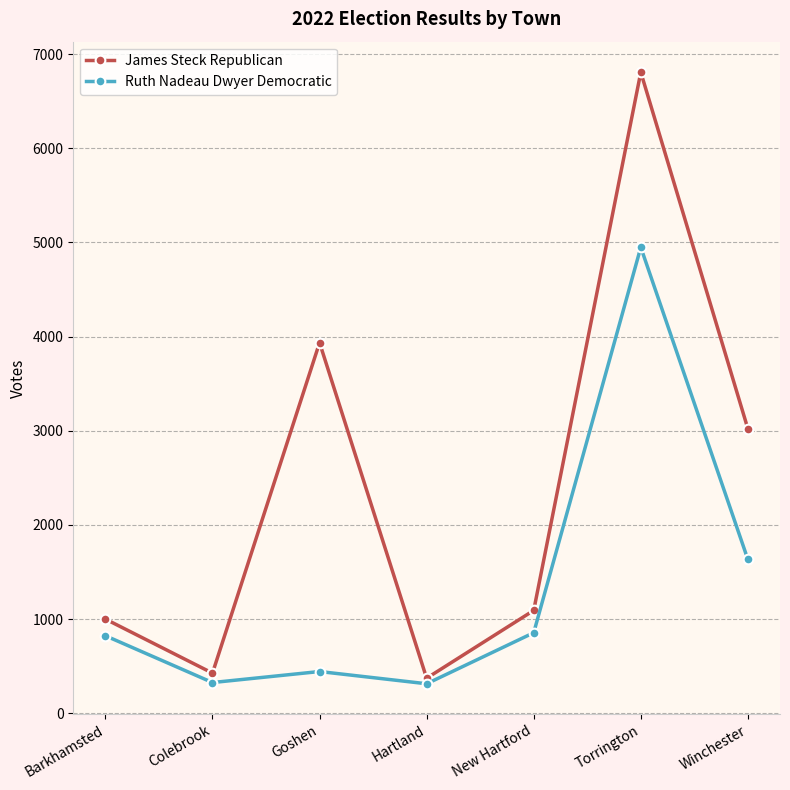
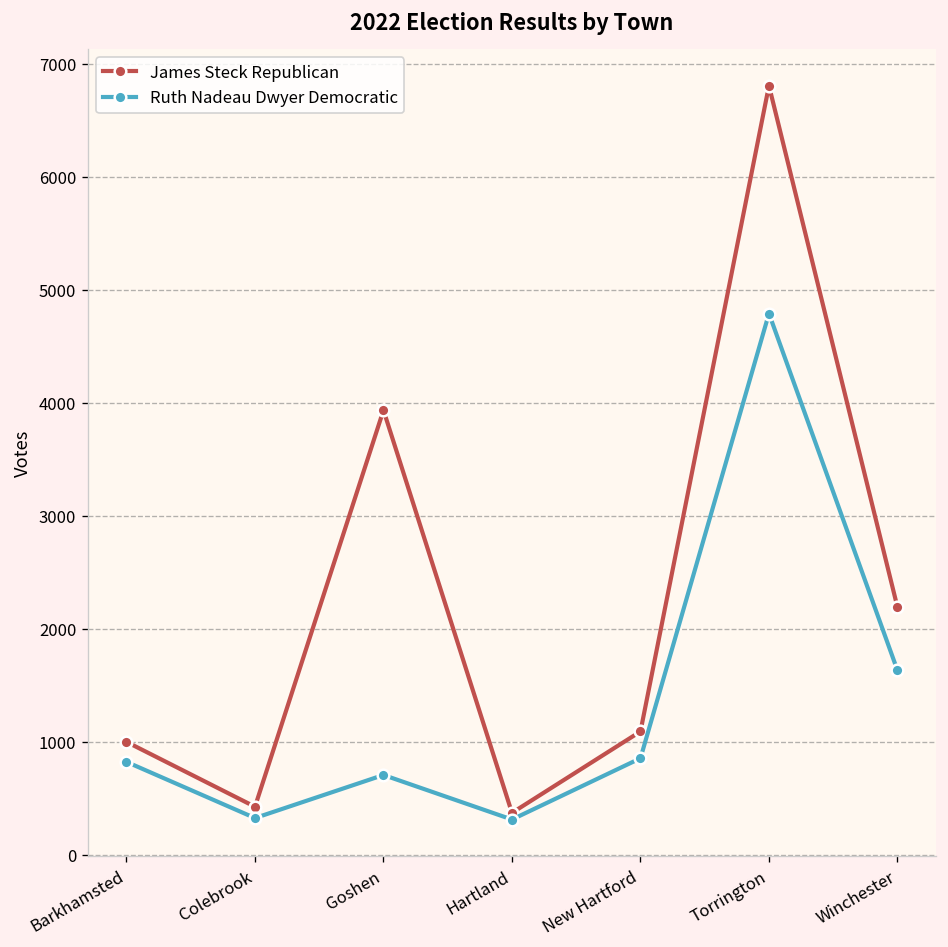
  {
    "James Steck Republican": {
      "Barkhamsted": 1000,
      "Colebrook": 400,
      "Goshen": 3900,
      "Hartland": 400,
      "New Hartford": 1100,
      "Torrington": 6800,
-     "Winchester": 3000
+     "Winchester": 2200
    },
    "Ruth Nadeau Dwyer Democratic": {
      "Barkhamsted": 800,
      "Colebrook": 300,
-     "Goshen": 400,
+     "Goshen": 700,
      "Hartland": 300,
      "New Hartford": 900,
-     "Torrington": 4900,
+     "Torrington": 4800,
      "Winchester": 1600
    }
  }
